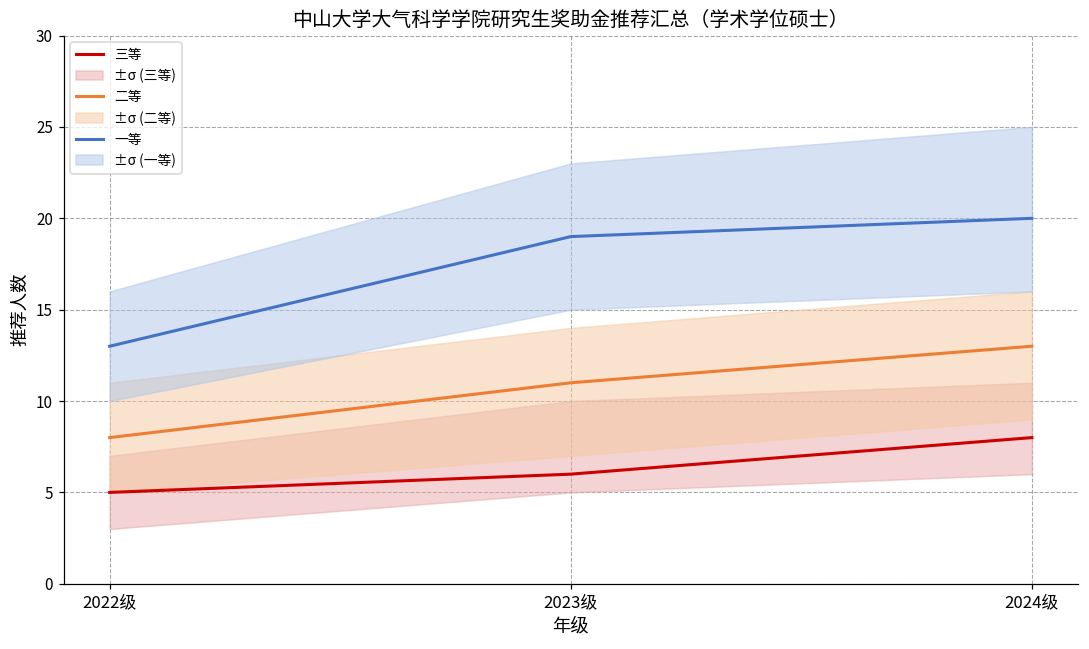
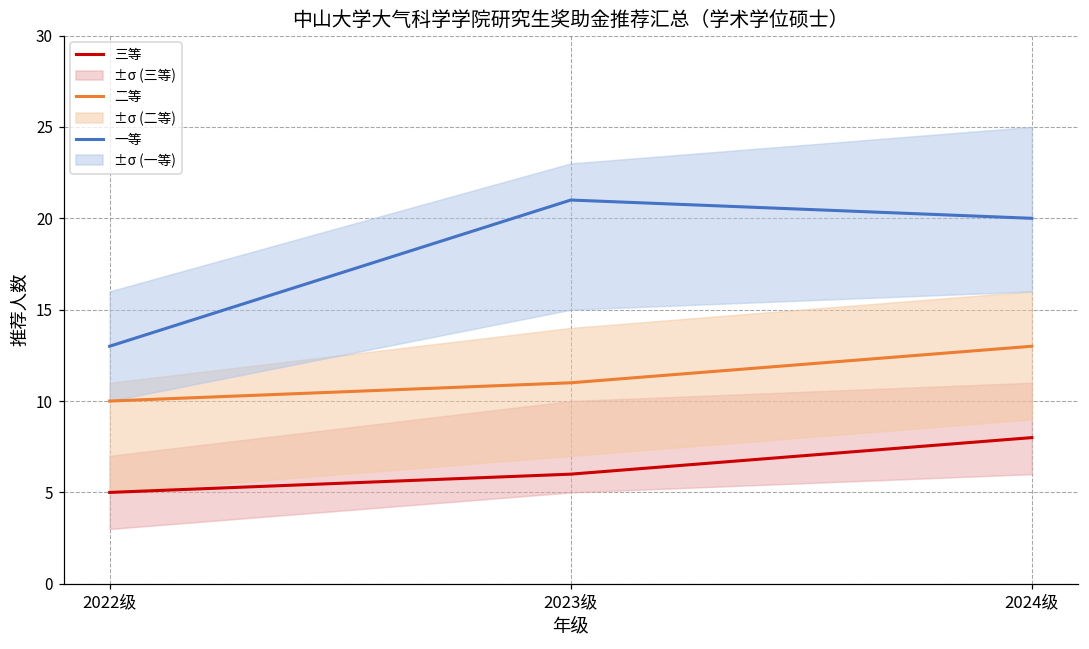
  {
    "三等": {
      "2022级": 5,
      "2023级": 6,
      "2024级": 8
    },
    "二等": {
-     "2022级": 8,
+     "2022级": 10,
      "2023级": 11,
      "2024级": 13
    },
    "一等": {
      "2022级": 13,
-     "2023级": 19,
+     "2023级": 21,
      "2024级": 20
    }
  }
